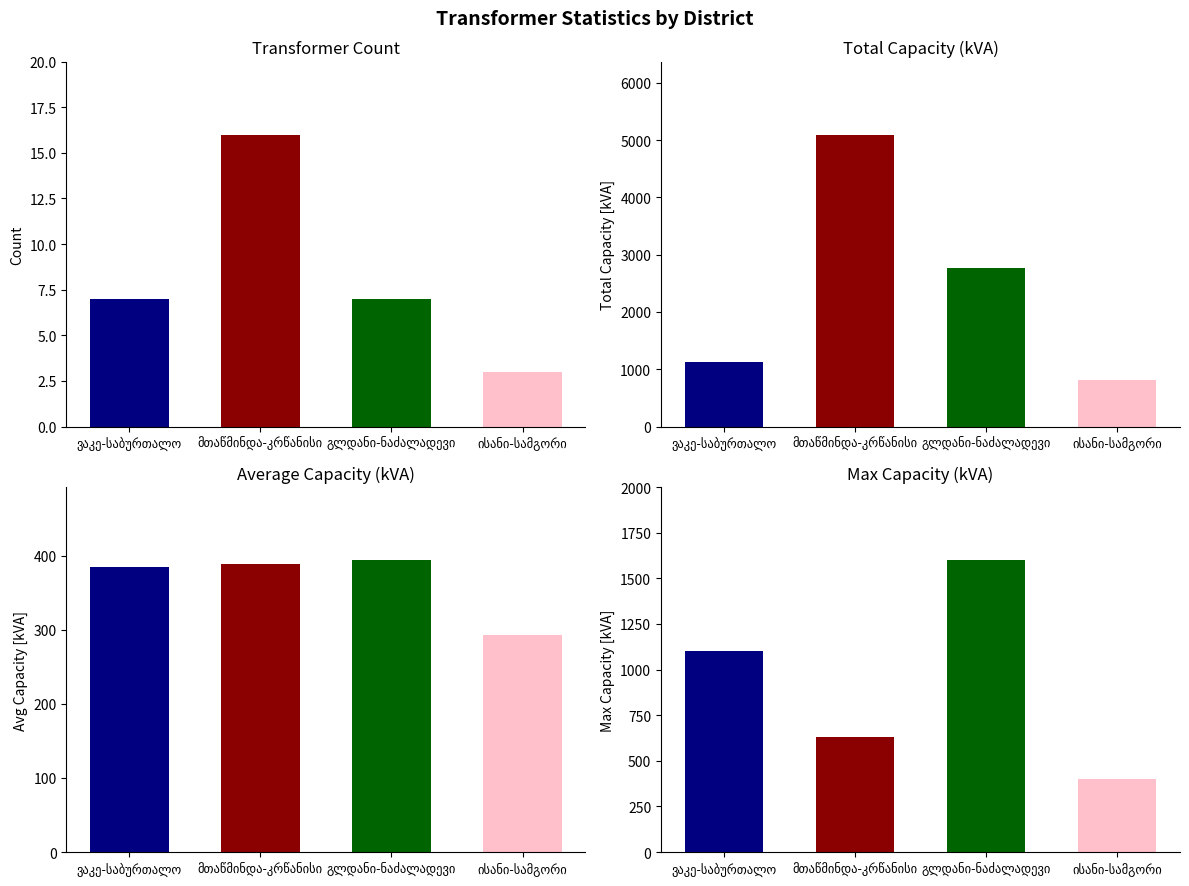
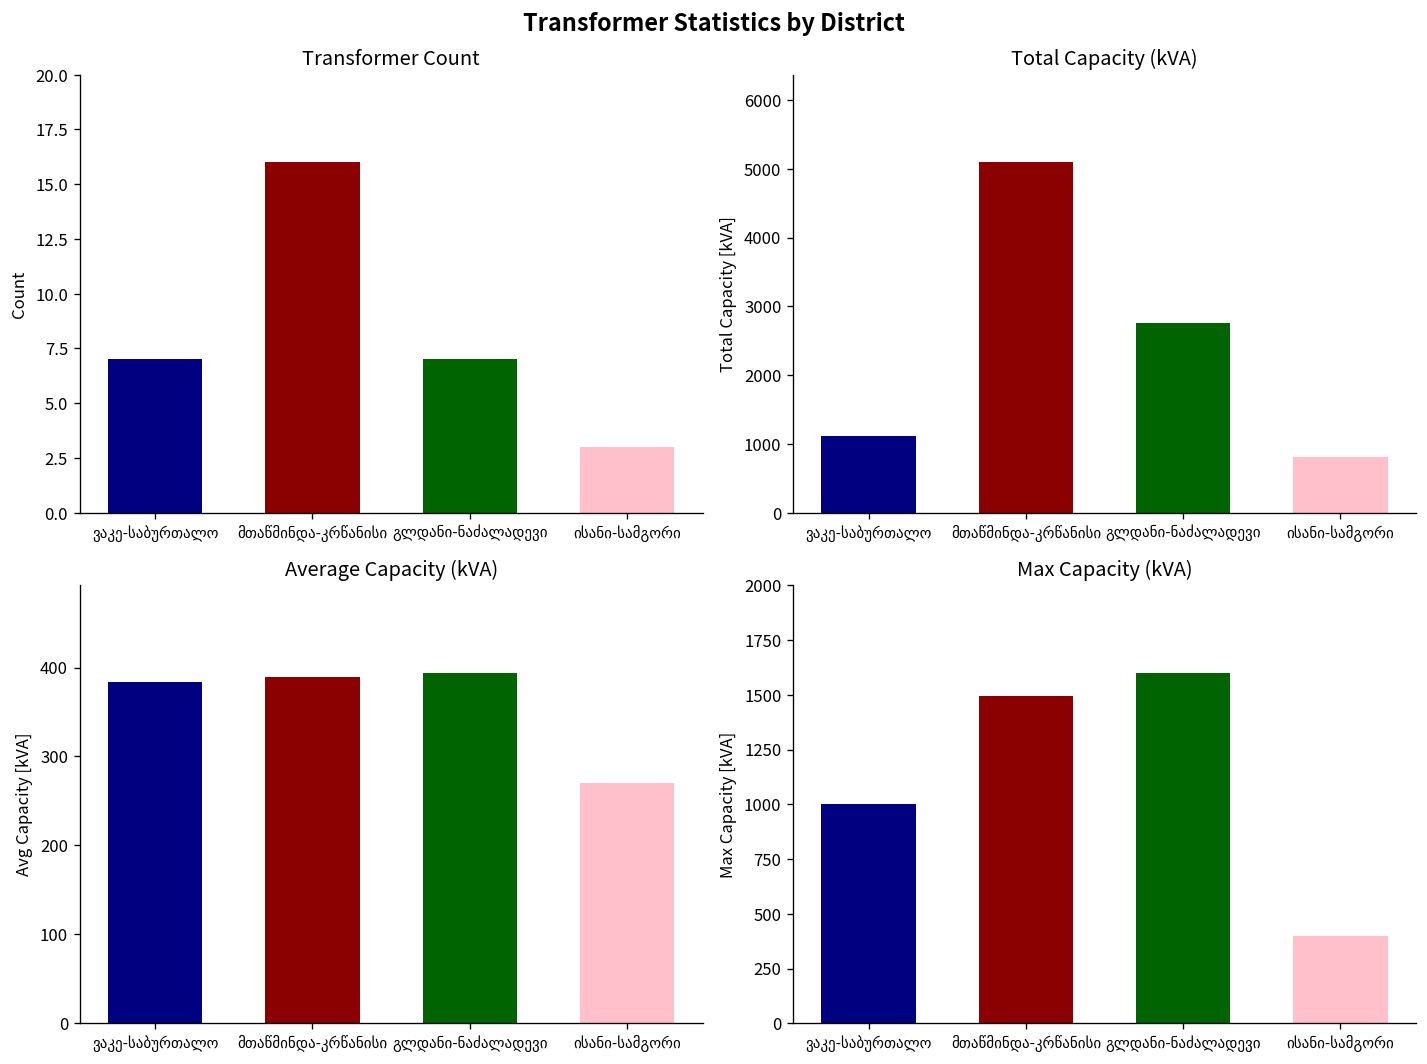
  {
    "Total Capacity (kVA)": {
      "ვაკე-საბურთალო": 1100,
      "მთაწმინდა-კრწანისი": 5100,
      "გლდანი-ნაძალადევი": 2800,
      "ისანი-სამგორი": 800
    },
    "Average Capacity (kVA)": {
      "ვაკე-საბურთალო": 380,
      "მთაწმინდა-კრწანისი": 390,
      "გლდანი-ნაძალადევი": 390,
-     "ისანი-სამგორი": 290
+     "ისანი-სამგორი": 270
    },
    "Max Capacity (kVA)": {
-     "ვაკე-საბურთალო": 1100,
-     "მთაწმინდა-კრწანისი": 630,
+     "ვაკე-საბურთალო": 1000,
+     "მთაწმინდა-კრწანისი": 1490,
      "გლდანი-ნაძალადევი": 1600,
      "ისანი-სამგორი": 400
    }
  }
